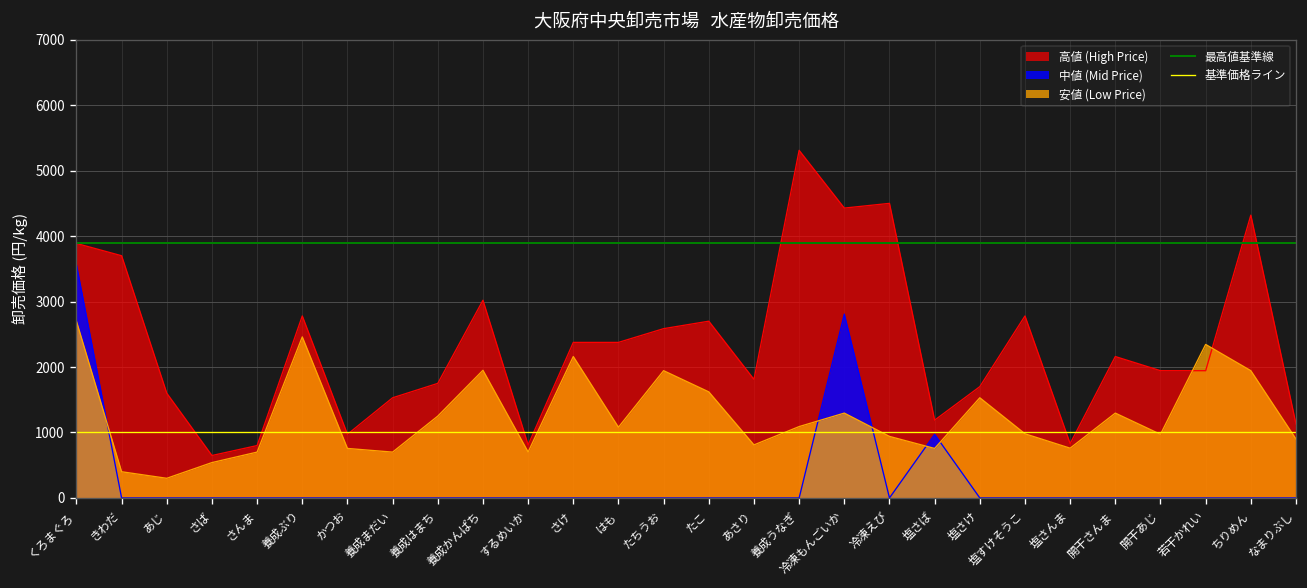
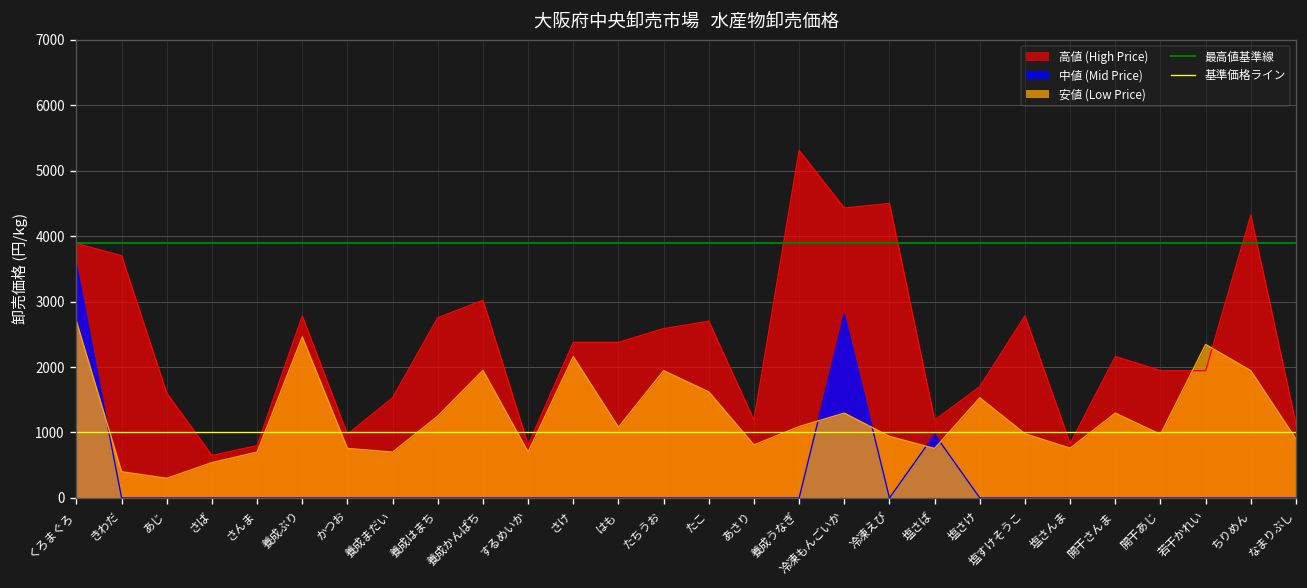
  {
    "高値 (High Price)": {
      "くろまぐろ": 3900,
      "きわだ": 3700,
      "あじ": 1600,
      "さば": 600,
      "さんま": 800,
      "養成ぶり": 2800,
      "かつお": 1000,
      "養成まだい": 1500,
-     "養成はまち": 1800,
+     "養成はまち": 2800,
      "養成かんぱち": 3000,
      "するめいか": 800,
      "さけ": 2400,
      "はも": 2400,
      "たちうお": 2600,
      "たこ": 2700,
-     "あさり": 1800,
+     "あさり": 1200,
      "養成うなぎ": 5300,
      "冷凍もんごいか": 4400,
      "冷凍えび": 4500,
      "塩さば": 1200,
      "塩さけ": 1700,
      "塩すけそうこ": 2800,
      "塩さんま": 800,
      "開干さんま": 2200,
      "開干あじ": 1900,
      "若干かれい": 1900,
      "ちりめん": 4300,
      "なまりぶし": 1100
    },
    "中値 (Mid Price)": {
      "くろまぐろ": 3600,
      "きわだ": 0,
      "あじ": 0,
      "さば": 0,
      "さんま": 0,
      "養成ぶり": 0,
      "かつお": 0,
      "養成まだい": 0,
      "養成はまち": 0,
      "養成かんぱち": 0,
      "するめいか": 0,
      "さけ": 0,
      "はも": 0,
      "たちうお": 0,
      "たこ": 0,
      "あさり": 0,
      "養成うなぎ": 0,
      "冷凍もんごいか": 2800,
      "冷凍えび": 0,
      "塩さば": 1000,
      "塩さけ": 0,
      "塩すけそうこ": 0,
      "塩さんま": 0,
      "開干さんま": 0,
      "開干あじ": 0,
      "若干かれい": 0,
      "ちりめん": 0,
      "なまりぶし": 0
    },
    "安値 (Low Price)": {
      "くろまぐろ": 2700,
      "きわだ": 400,
      "あじ": 300,
      "さば": 500,
      "さんま": 700,
      "養成ぶり": 2500,
      "かつお": 800,
      "養成まだい": 700,
      "養成はまち": 1300,
      "養成かんぱち": 2000,
      "するめいか": 700,
      "さけ": 2200,
      "はも": 1100,
      "たちうお": 1900,
      "たこ": 1600,
      "あさり": 800,
      "養成うなぎ": 1100,
      "冷凍もんごいか": 1300,
      "冷凍えび": 900,
      "塩さば": 800,
      "塩さけ": 1500,
      "塩すけそうこ": 1000,
      "塩さんま": 800,
      "開干さんま": 1300,
      "開干あじ": 1000,
      "若干かれい": 2300,
      "ちりめん": 1900,
      "なまりぶし": 900
    }
  }
